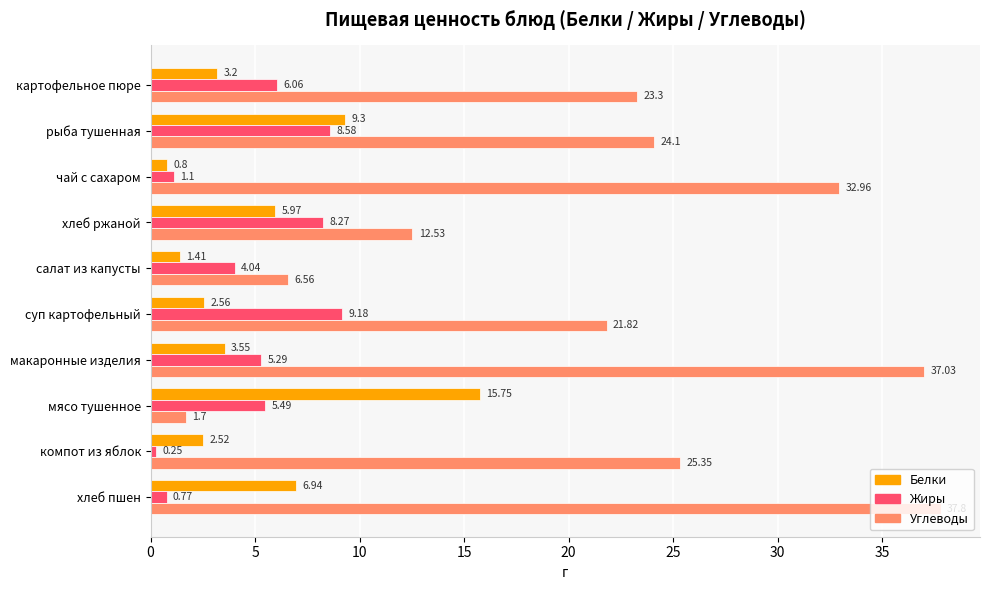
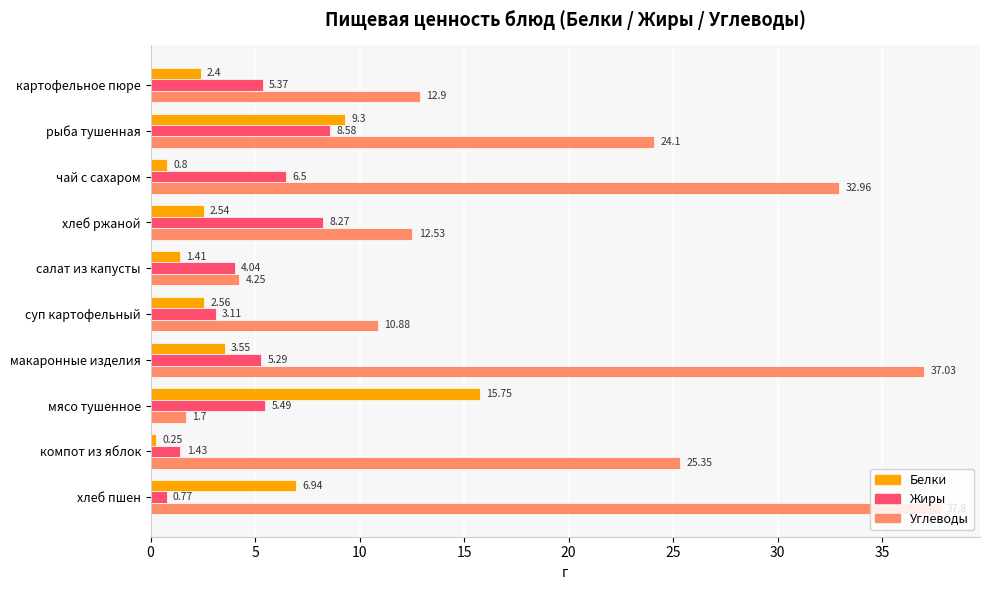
  {
    "Белки": {
-     "картофельное пюре": 3.2,
+     "картофельное пюре": 2.4,
      "рыба тушенная": 9.3,
      "чай с сахаром": 0.8,
-     "хлеб ржаной": 5.97,
+     "хлеб ржаной": 2.54,
      "салат из капусты": 1.41,
      "суп картофельный": 2.56,
      "макаронные изделия": 3.55,
      "мясо тушенное": 15.75,
-     "компот из яблок": 2.52,
+     "компот из яблок": 0.25,
      "хлеб пшен": 6.94
    },
    "Жиры": {
-     "картофельное пюре": 6.06,
+     "картофельное пюре": 5.37,
      "рыба тушенная": 8.58,
-     "чай с сахаром": 1.1,
+     "чай с сахаром": 6.5,
      "хлеб ржаной": 8.27,
      "салат из капусты": 4.04,
-     "суп картофельный": 9.18,
+     "суп картофельный": 3.11,
      "макаронные изделия": 5.29,
      "мясо тушенное": 5.49,
-     "компот из яблок": 0.25,
+     "компот из яблок": 1.43,
      "хлеб пшен": 0.77
    },
    "Углеводы": {
-     "картофельное пюре": 23.3,
+     "картофельное пюре": 12.9,
      "рыба тушенная": 24.1,
      "чай с сахаром": 32.96,
      "хлеб ржаной": 12.53,
-     "салат из капусты": 6.56,
-     "суп картофельный": 21.82,
+     "салат из капусты": 4.25,
+     "суп картофельный": 10.88,
      "макаронные изделия": 37.03,
      "мясо тушенное": 1.7,
      "компот из яблок": 25.35
    }
  }
